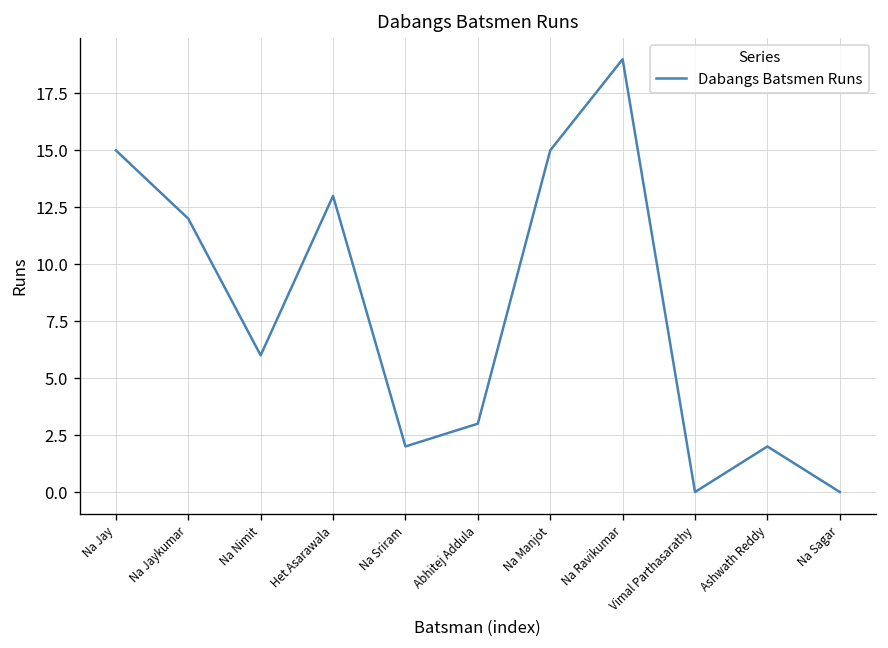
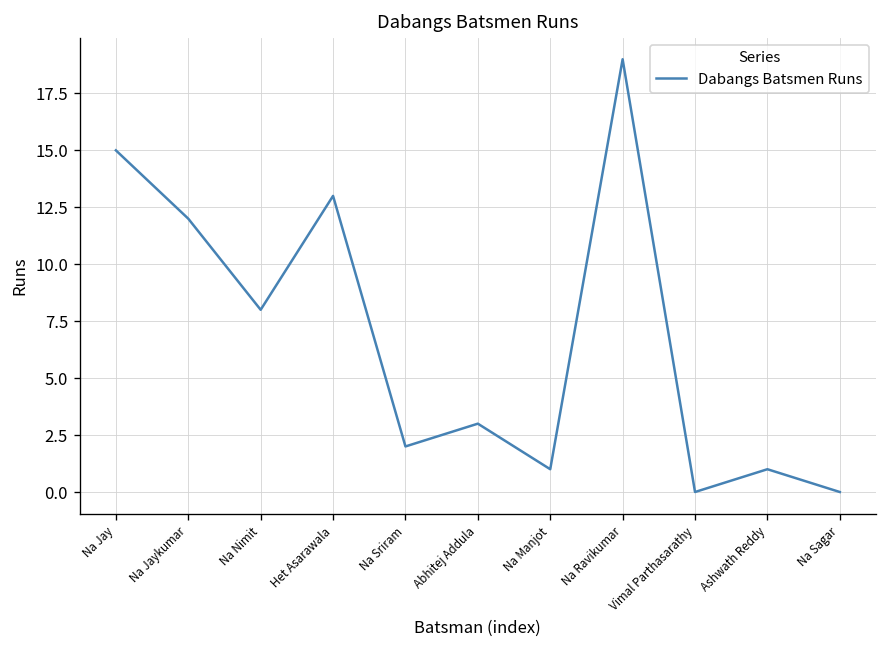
  {
    "Na Jay": 15,
    "Na Jaykumar": 12,
-   "Na Nimit": 6,
+   "Na Nimit": 8,
    "Het Asarawala": 13,
    "Na Sriram": 2,
    "Abhitej Addula": 3,
-   "Na Manjot": 15,
+   "Na Manjot": 1,
    "Na Ravikumar": 19,
    "Vimal Parthasarathy": 0,
-   "Ashwath Reddy": 2,
+   "Ashwath Reddy": 1,
    "Na Sagar": 0
  }
